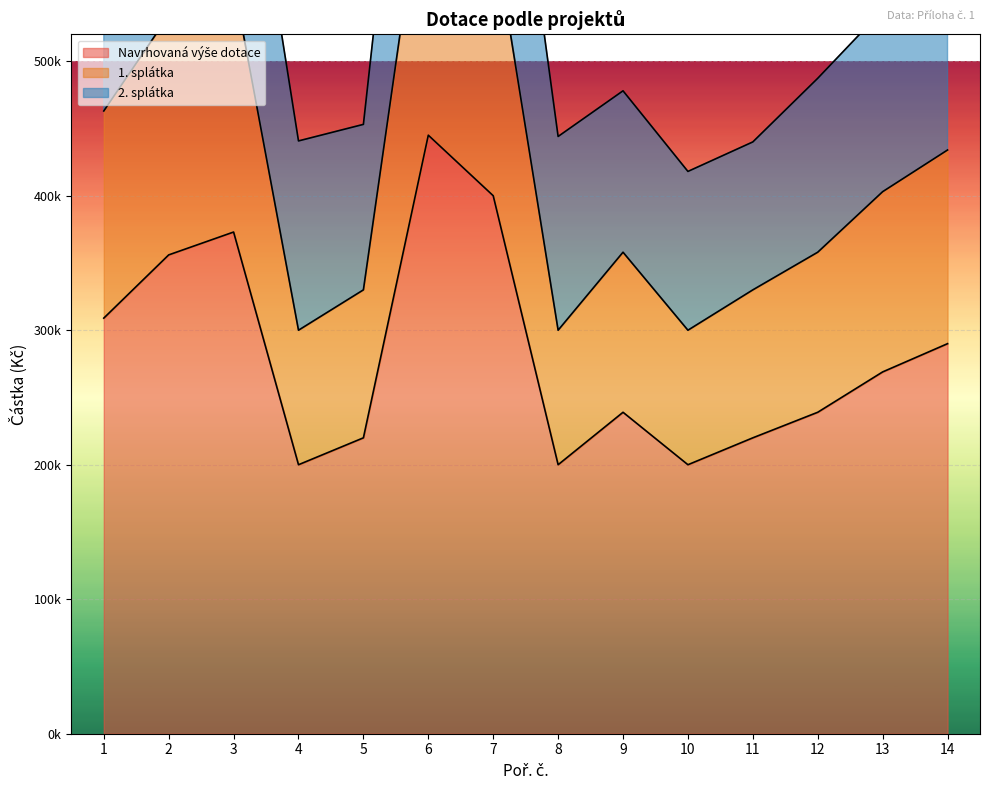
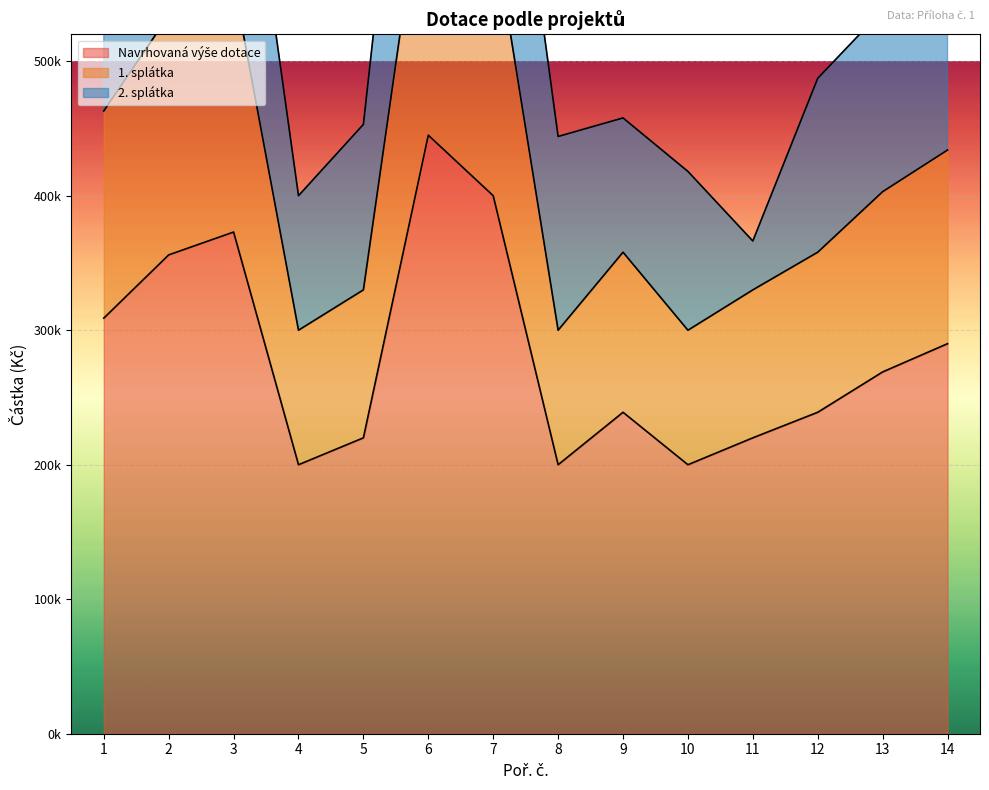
  {
    "2. splátka": {
-     "4": 141000,
+     "4": 100000,
      "5": 123000,
      "8": 144000,
-     "9": 120000,
+     "9": 100000,
      "10": 118000,
-     "11": 110000,
+     "11": 36000,
      "12": 129000
    }
  }
